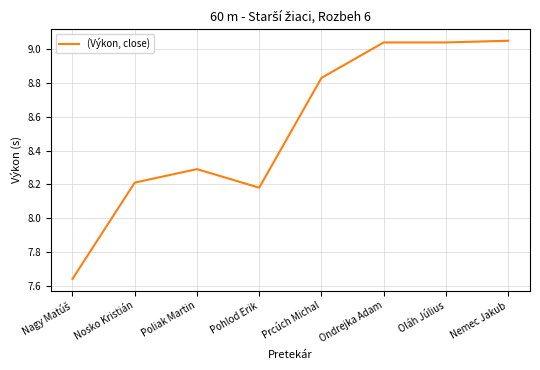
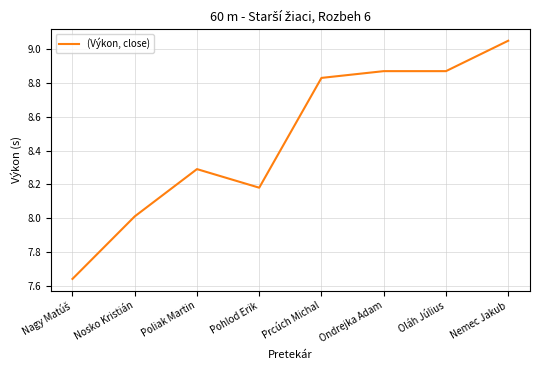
  {
    "Nagy Matúš": 7.64,
-   "Nosko Kristián": 8.21,
+   "Nosko Kristián": 8.01,
    "Poliak Martin": 8.29,
    "Pohlod Erik": 8.18,
    "Prcúch Michal": 8.83,
-   "Ondrejka Adam": 9.04,
-   "Oláh Július": 9.04,
+   "Ondrejka Adam": 8.87,
+   "Oláh Július": 8.87,
    "Nemec Jakub": 9.05
  }
